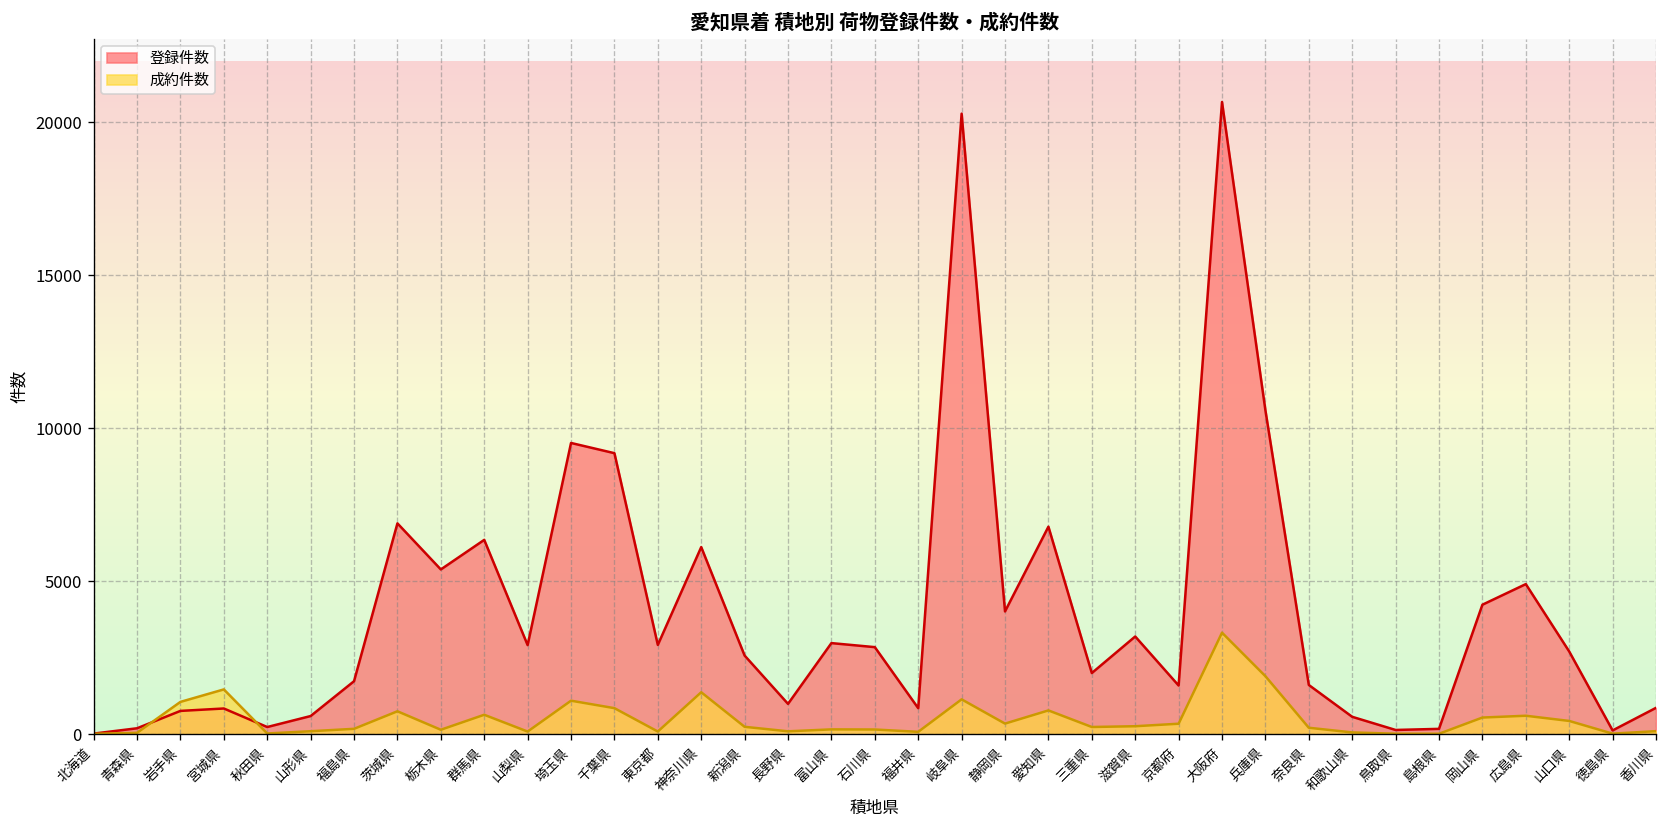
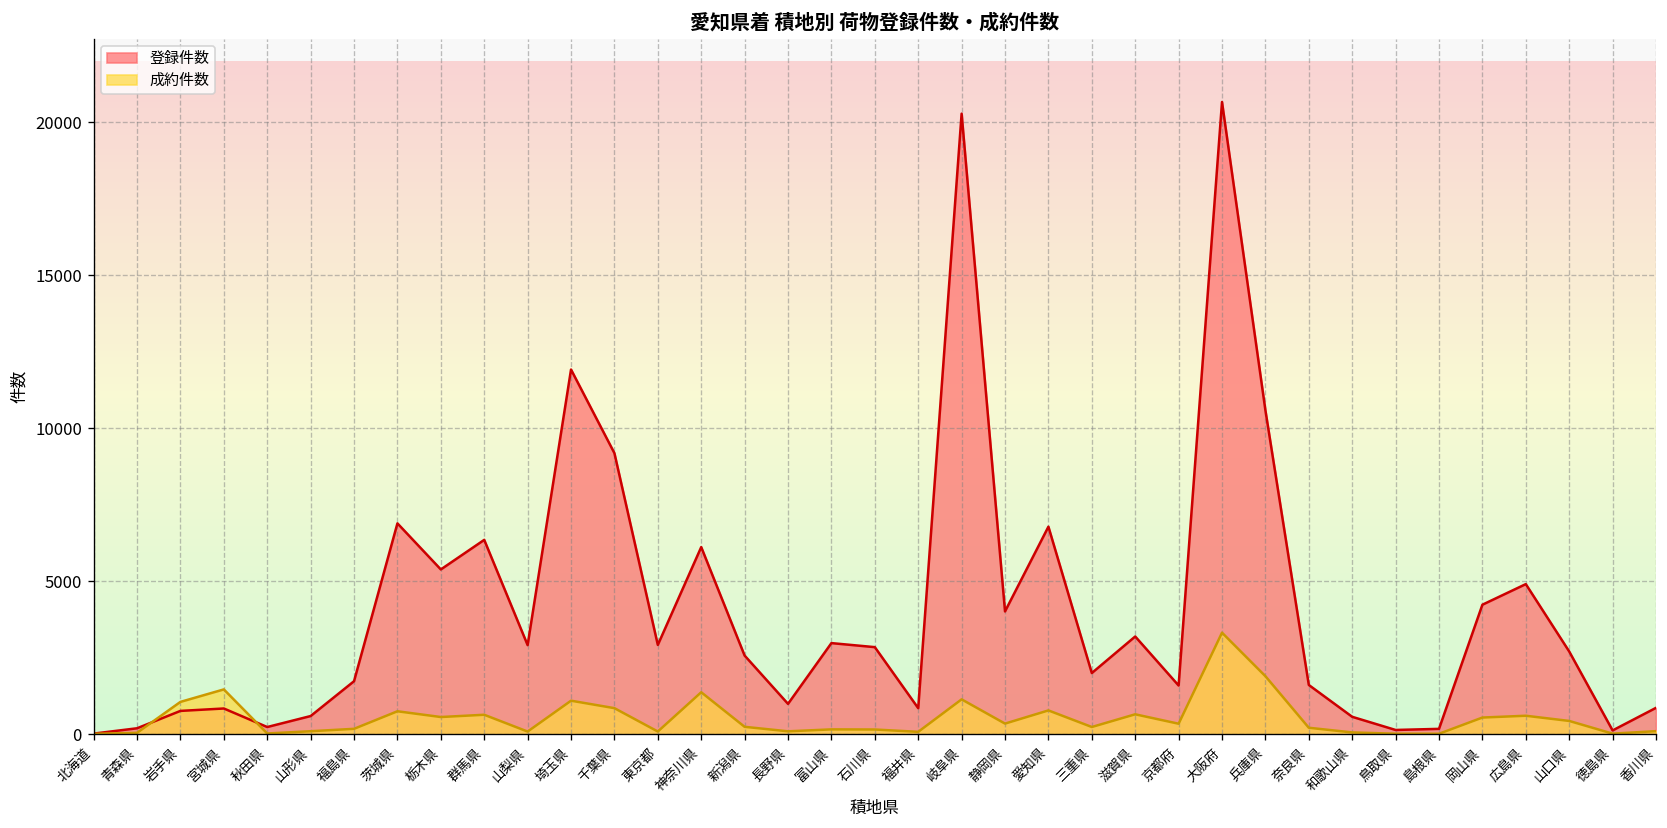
  {
    "登録件数": {
      "青森県": 200,
      "岩手県": 800,
      "宮城県": 800,
      "秋田県": 200,
      "山形県": 600,
      "福島県": 1700,
      "茨城県": 6900,
      "栃木県": 5400,
      "群馬県": 6400,
      "山梨県": 2900,
-     "埼玉県": 9500,
+     "埼玉県": 11900,
      "千葉県": 9200,
      "東京都": 2900,
      "神奈川県": 6100,
      "新潟県": 2600,
      "長野県": 1000,
      "富山県": 3000,
      "石川県": 2800,
      "福井県": 800,
      "岐阜県": 20300,
      "静岡県": 4000,
      "愛知県": 6800,
      "三重県": 2000,
      "滋賀県": 3200,
      "京都府": 1600,
      "大阪府": 20700,
      "兵庫県": 10600,
      "奈良県": 1600,
      "和歌山県": 600,
      "鳥取県": 100,
      "島根県": 200,
      "岡山県": 4200,
      "広島県": 4900,
      "山口県": 2700,
      "徳島県": 100,
      "香川県": 900
    },
    "成約件数": {
      "青森県": 0,
      "岩手県": 1100,
      "宮城県": 1500,
      "秋田県": 0,
      "山形県": 100,
      "福島県": 200,
      "茨城県": 700,
-     "栃木県": 100,
+     "栃木県": 600,
      "群馬県": 600,
      "山梨県": 100,
      "埼玉県": 1100,
      "千葉県": 800,
      "東京都": 100,
      "神奈川県": 1400,
      "新潟県": 200,
      "長野県": 100,
      "富山県": 200,
      "石川県": 200,
      "福井県": 100,
      "岐阜県": 1100,
      "静岡県": 300,
      "愛知県": 800,
      "三重県": 200,
-     "滋賀県": 300,
+     "滋賀県": 600,
      "京都府": 300,
      "大阪府": 3300,
      "兵庫県": 1900,
      "奈良県": 200,
      "和歌山県": 100,
      "鳥取県": 0,
      "島根県": 0,
      "岡山県": 500,
      "広島県": 600,
      "山口県": 400,
      "徳島県": 0,
      "香川県": 100
    }
  }
